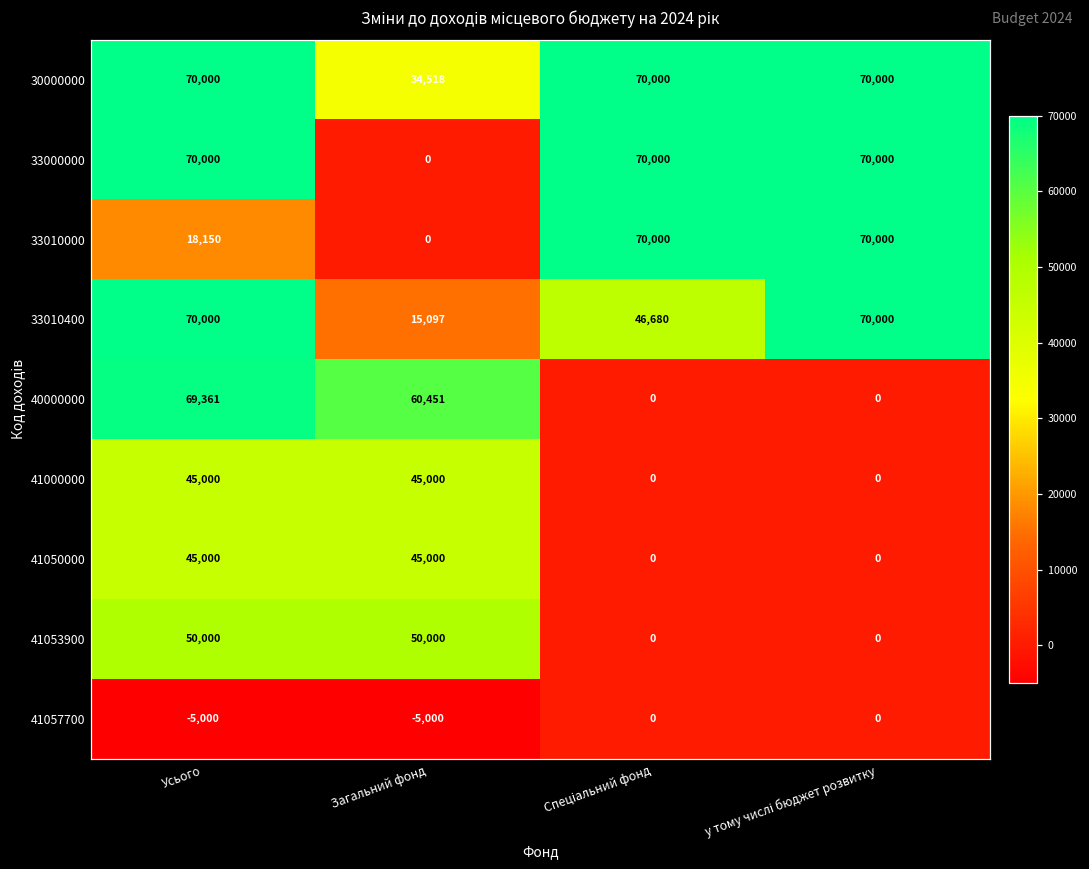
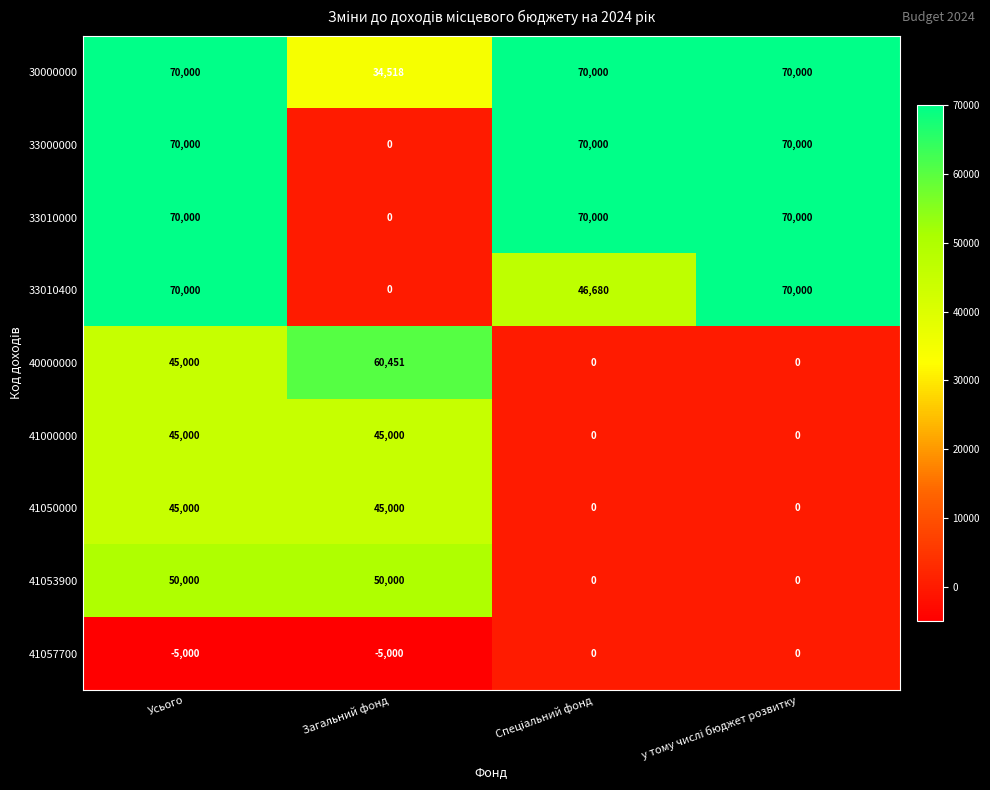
  {
    "30000000": {
      "Усього": "70,000",
      "Загальний фонд": "34,518",
      "Спеціальний фонд": "70,000",
      "у тому числі бюджет розвитку": "70,000"
    },
    "33000000": {
      "Усього": "70,000",
      "Загальний фонд": "0",
      "Спеціальний фонд": "70,000",
      "у тому числі бюджет розвитку": "70,000"
    },
    "33010000": {
-     "Усього": "18,150",
+     "Усього": "70,000",
      "Загальний фонд": "0",
      "Спеціальний фонд": "70,000",
      "у тому числі бюджет розвитку": "70,000"
    },
    "33010400": {
      "Усього": "70,000",
-     "Загальний фонд": "15,097",
+     "Загальний фонд": "0",
      "Спеціальний фонд": "46,680",
      "у тому числі бюджет розвитку": "70,000"
    },
    "40000000": {
-     "Усього": "69,361",
+     "Усього": "45,000",
      "Загальний фонд": "60,451",
      "Спеціальний фонд": "0",
      "у тому числі бюджет розвитку": "0"
    },
    "41000000": {
      "Усього": "45,000",
      "Загальний фонд": "45,000",
      "Спеціальний фонд": "0",
      "у тому числі бюджет розвитку": "0"
    },
    "41050000": {
      "Усього": "45,000",
      "Загальний фонд": "45,000",
      "Спеціальний фонд": "0",
      "у тому числі бюджет розвитку": "0"
    },
    "41053900": {
      "Усього": "50,000",
      "Загальний фонд": "50,000",
      "Спеціальний фонд": "0",
      "у тому числі бюджет розвитку": "0"
    },
    "41057700": {
      "Усього": "-5,000",
      "Загальний фонд": "-5,000",
      "Спеціальний фонд": "0",
      "у тому числі бюджет розвитку": "0"
    }
  }
